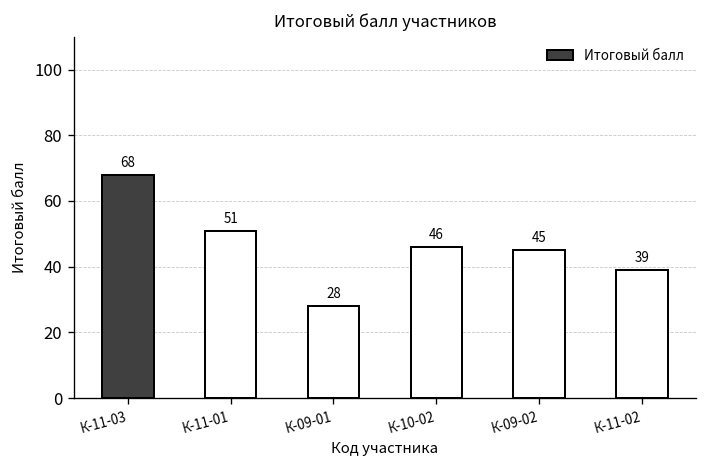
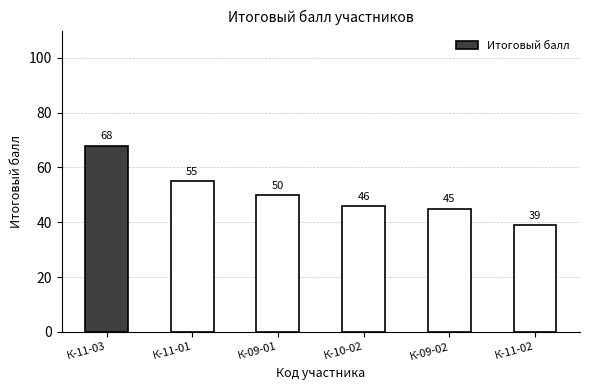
  {
    "К-11-03": 68,
-   "К-11-01": 51,
-   "К-09-01": 28,
+   "К-11-01": 55,
+   "К-09-01": 50,
    "К-10-02": 46,
    "К-09-02": 45,
    "К-11-02": 39
  }
